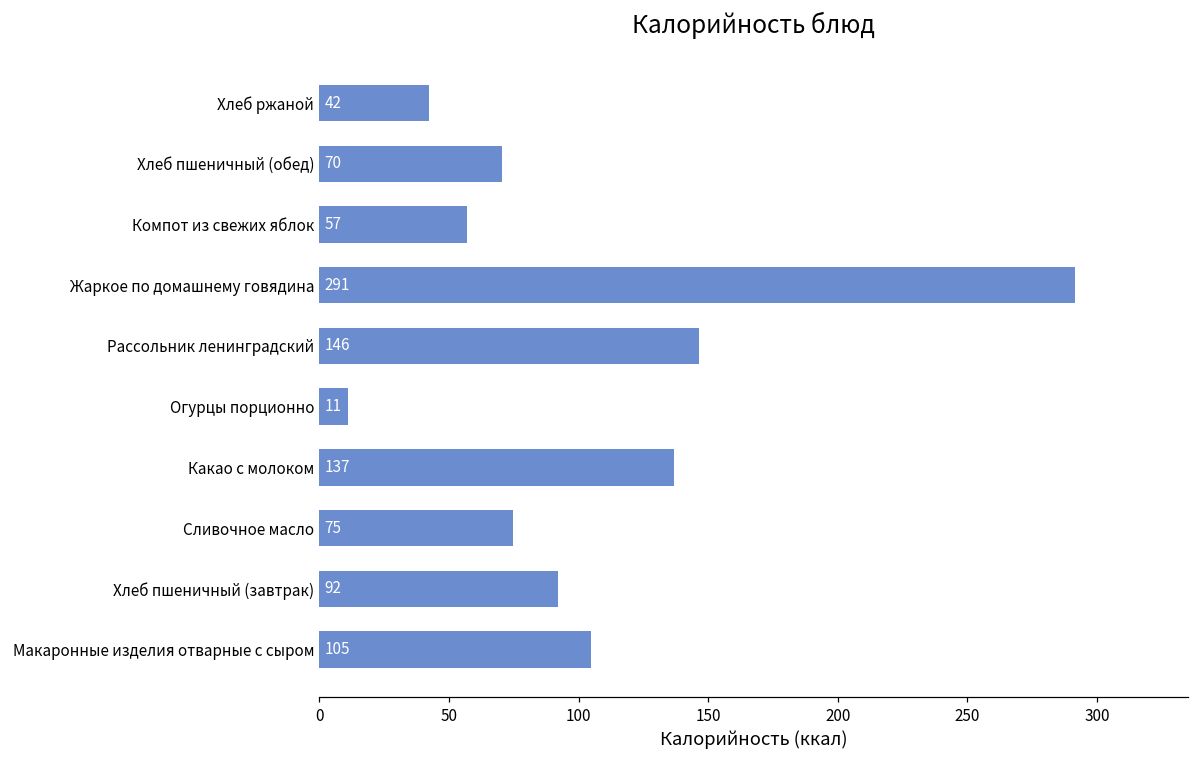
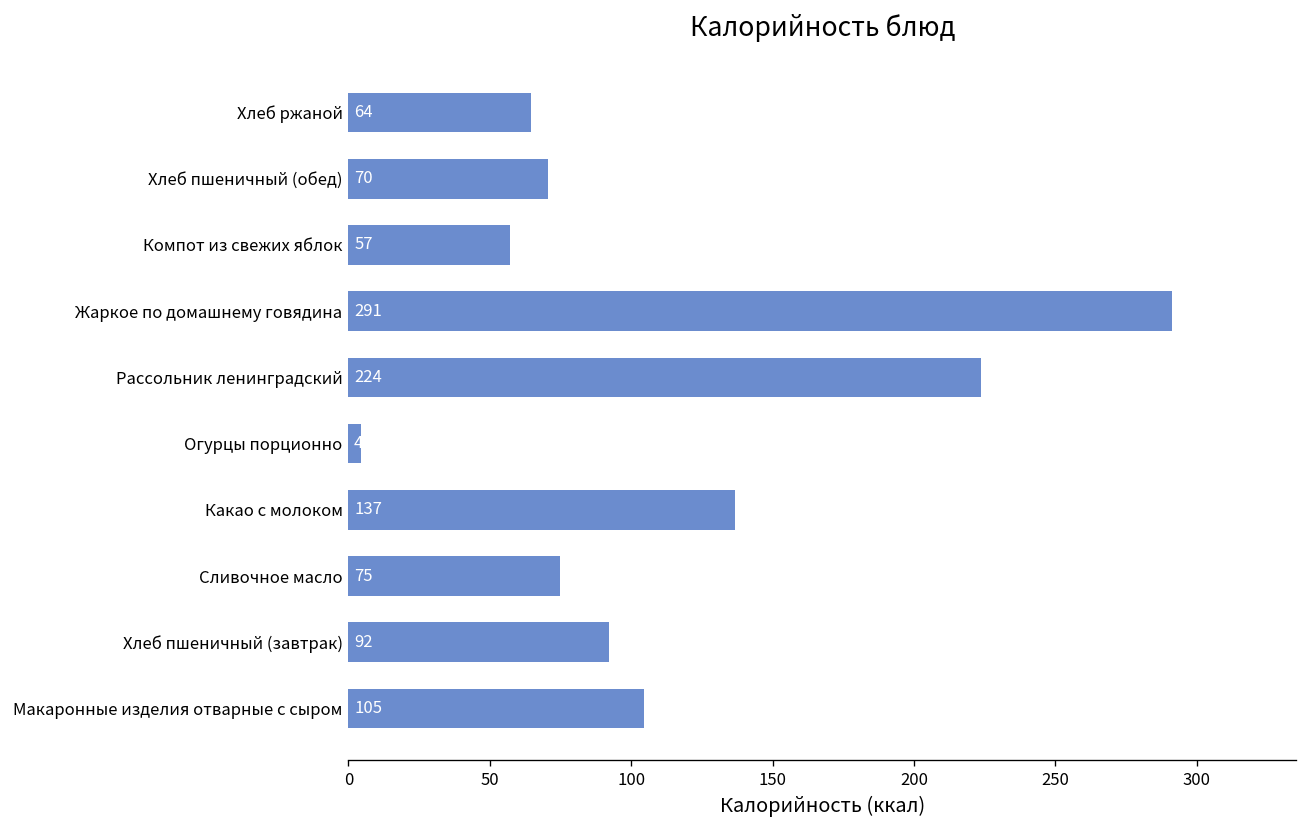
  {
-   "Хлеб ржаной": 42,
+   "Хлеб ржаной": 64,
    "Хлеб пшеничный (обед)": 70,
    "Компот из свежих яблок": 57,
    "Жаркое по домашнему говядина": 291,
-   "Рассольник ленинградский": 146,
-   "Огурцы порционно": 11,
+   "Рассольник ленинградский": 224,
+   "Огурцы порционно": 4,
    "Какао с молоком": 137,
    "Сливочное масло": 75,
    "Хлеб пшеничный (завтрак)": 92,
    "Макаронные изделия отварные с сыром": 105
  }
